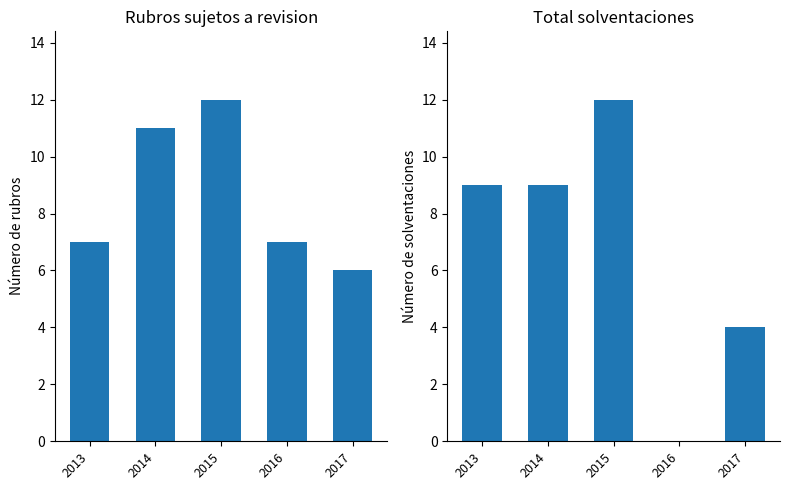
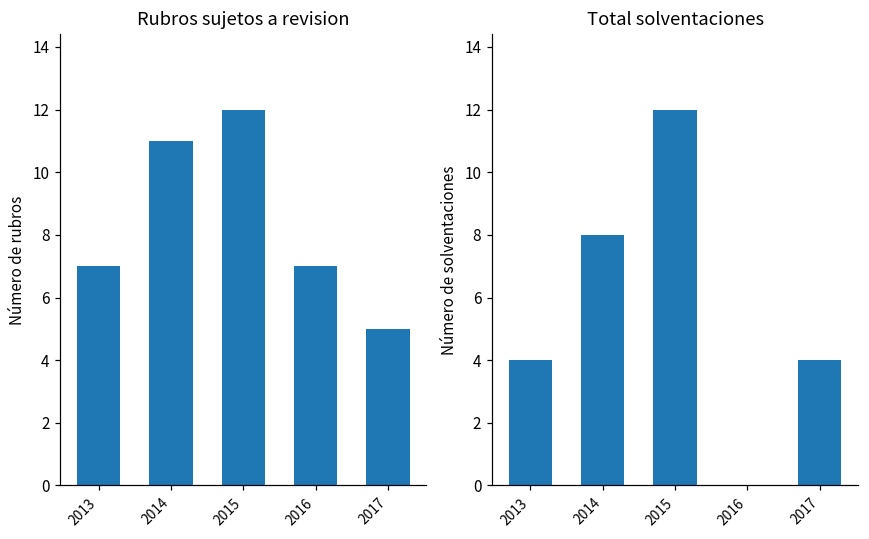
  {
    "Rubros sujetos a revision": {
      "2013": 7,
      "2014": 11,
      "2015": 12,
      "2016": 7,
-     "2017": 6
+     "2017": 5
    },
    "Total solventaciones": {
-     "2013": 9,
-     "2014": 9,
+     "2013": 4,
+     "2014": 8,
      "2015": 12,
      "2016": 0,
      "2017": 4
    }
  }
